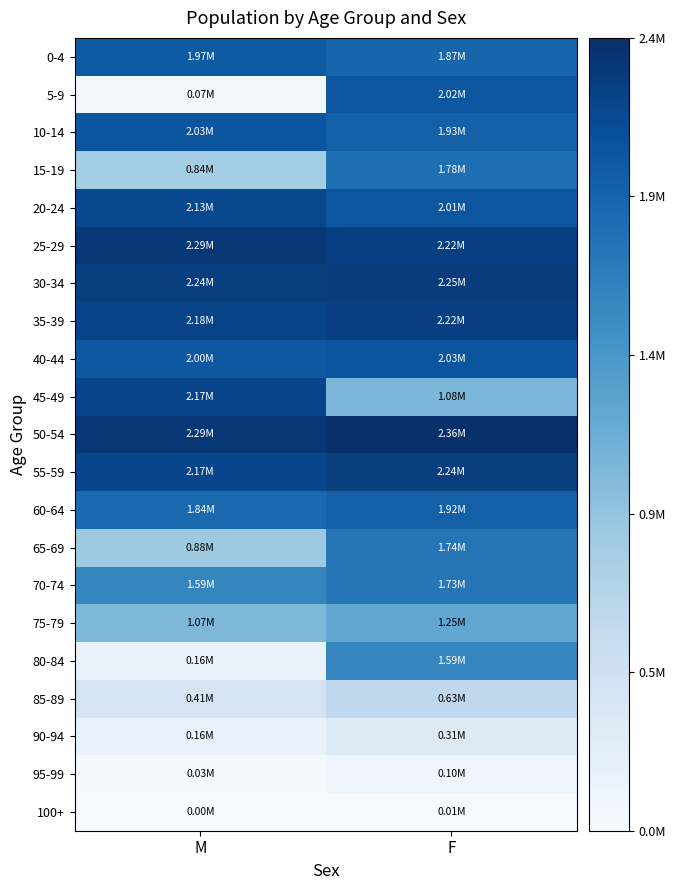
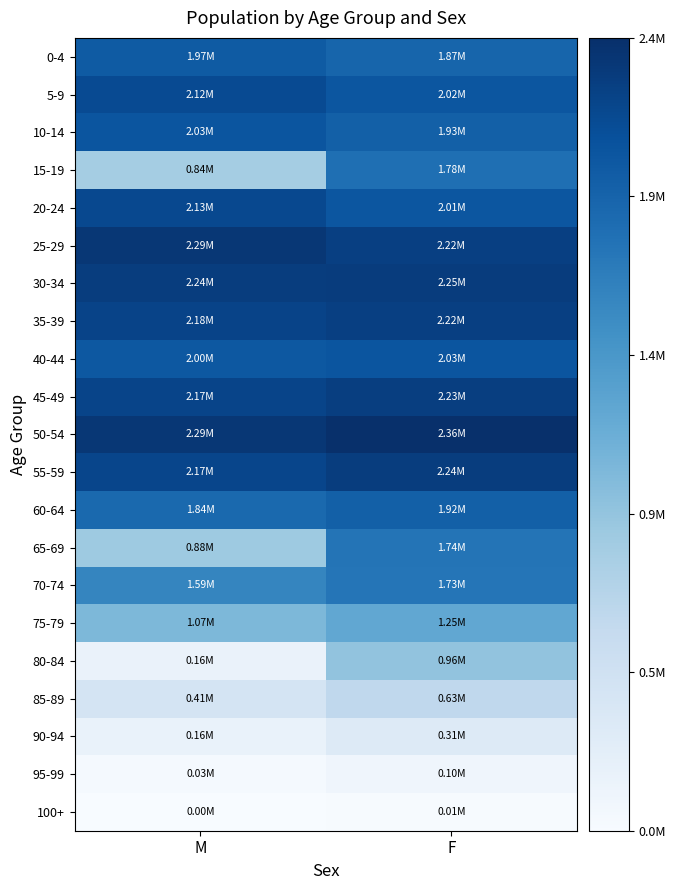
  {
    "0-4": {
      "M": "1.97M",
      "F": "1.87M"
    },
    "5-9": {
-     "M": "0.07M",
+     "M": "2.12M",
      "F": "2.02M"
    },
    "10-14": {
      "M": "2.03M",
      "F": "1.93M"
    },
    "15-19": {
      "M": "0.84M",
      "F": "1.78M"
    },
    "20-24": {
      "M": "2.13M",
      "F": "2.01M"
    },
    "25-29": {
      "M": "2.29M",
      "F": "2.22M"
    },
    "30-34": {
      "M": "2.24M",
      "F": "2.25M"
    },
    "35-39": {
      "M": "2.18M",
      "F": "2.22M"
    },
    "40-44": {
      "M": "2.00M",
      "F": "2.03M"
    },
    "45-49": {
      "M": "2.17M",
-     "F": "1.08M"
+     "F": "2.23M"
    },
    "50-54": {
      "M": "2.29M",
      "F": "2.36M"
    },
    "55-59": {
      "M": "2.17M",
      "F": "2.24M"
    },
    "60-64": {
      "M": "1.84M",
      "F": "1.92M"
    },
    "65-69": {
      "M": "0.88M",
      "F": "1.74M"
    },
    "70-74": {
      "M": "1.59M",
      "F": "1.73M"
    },
    "75-79": {
      "M": "1.07M",
      "F": "1.25M"
    },
    "80-84": {
      "M": "0.16M",
-     "F": "1.59M"
+     "F": "0.96M"
    },
    "85-89": {
      "M": "0.41M",
      "F": "0.63M"
    },
    "90-94": {
      "M": "0.16M",
      "F": "0.31M"
    },
    "95-99": {
      "M": "0.03M",
      "F": "0.10M"
    },
    "100+": {
      "M": "0.00M",
      "F": "0.01M"
    }
  }
